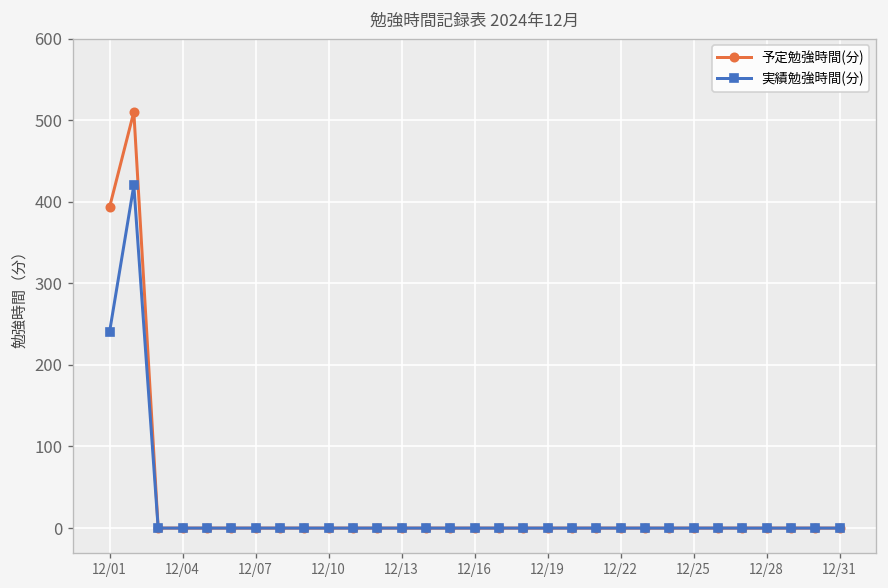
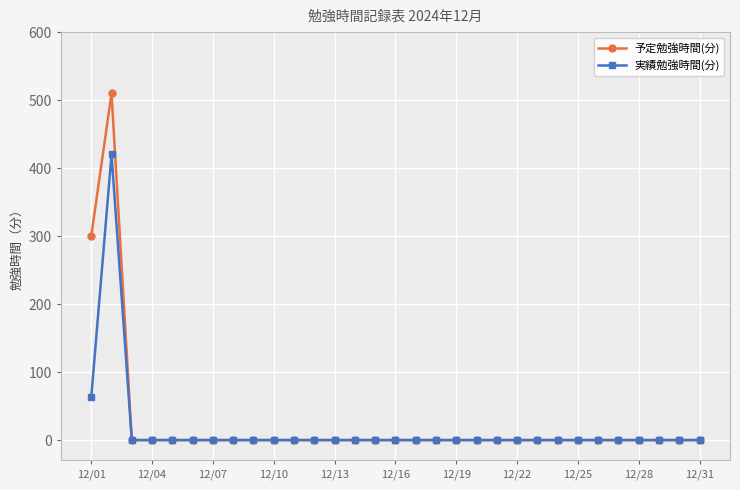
  {
    "予定勉強時間(分)": {
-     "12/01": 390
+     "12/01": 300
    },
    "実績勉強時間(分)": {
-     "12/01": 240
+     "12/01": 60
    }
  }
